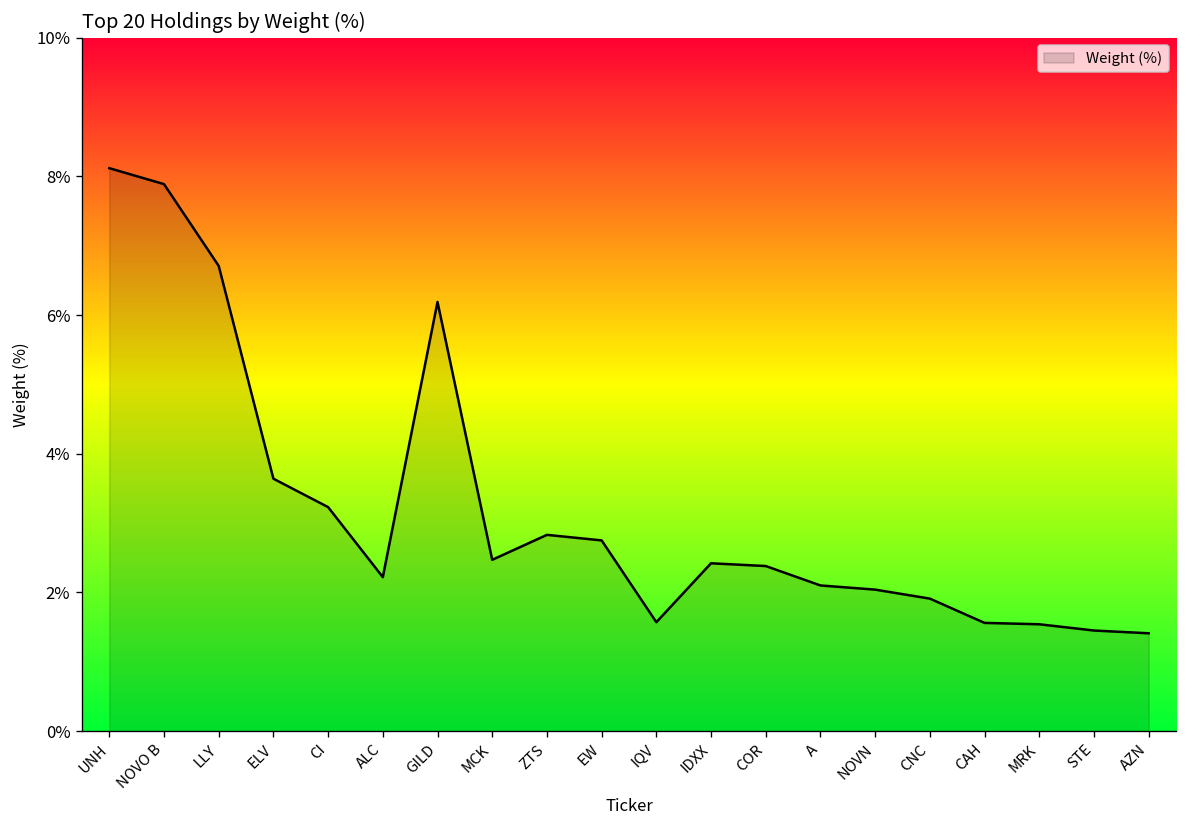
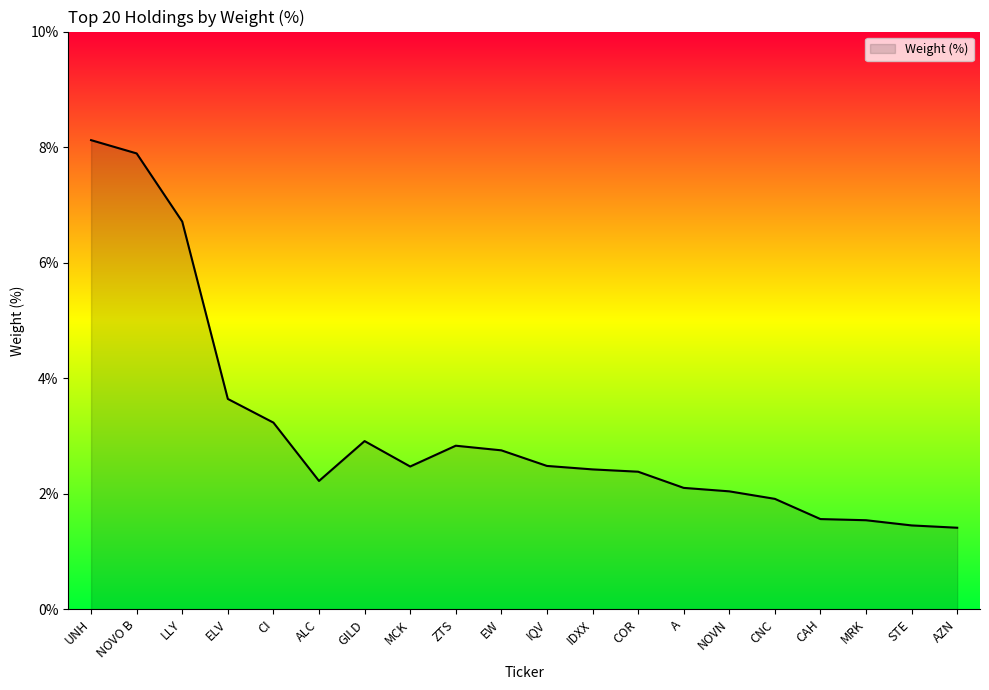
  {
    "UNH": "8.1%",
    "NOVO B": "7.9%",
    "LLY": "6.7%",
    "ELV": "3.6%",
    "CI": "3.2%",
    "ALC": "2.2%",
-   "GILD": "6.2%",
+   "GILD": "2.9%",
    "MCK": "2.5%",
    "ZTS": "2.8%",
    "EW": "2.8%",
-   "IQV": "1.6%",
+   "IQV": "2.5%",
    "IDXX": "2.4%",
    "COR": "2.4%",
    "A": "2.1%",
    "NOVN": "2.0%",
    "CNC": "1.9%",
    "CAH": "1.6%",
    "MRK": "1.5%",
    "STE": "1.5%",
    "AZN": "1.4%"
  }
